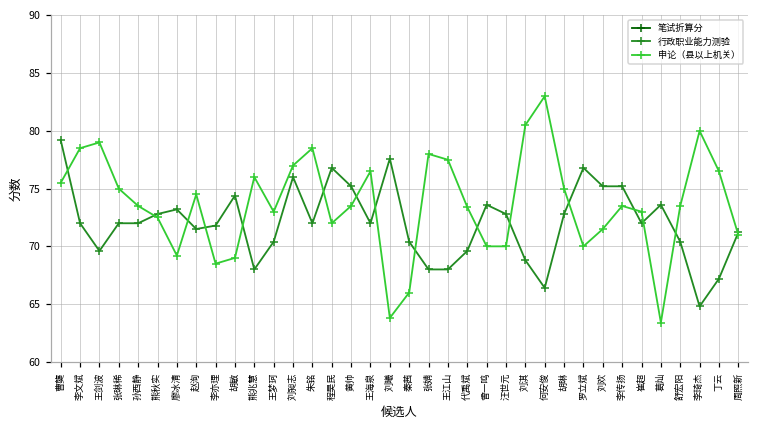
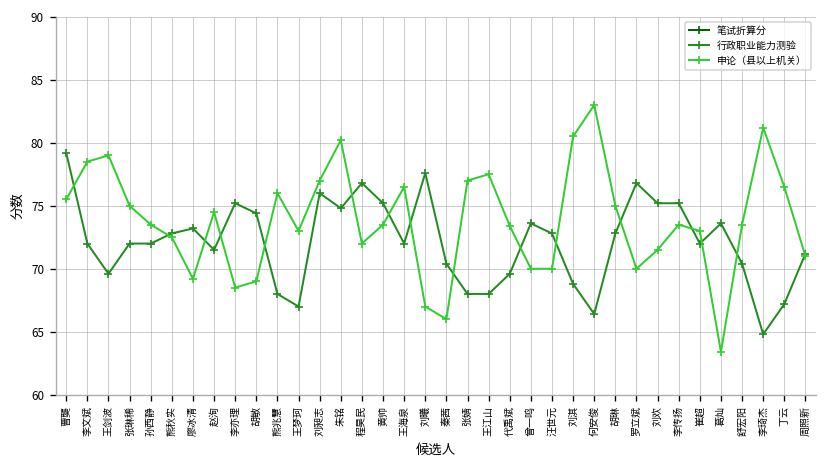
  {
    "行政职业能力测验": {
      "曹龑": 79.2,
      "李文斌": 72.0,
      "王剑波": 69.6,
      "张琳稀": 72.0,
      "孙西静": 72.0,
      "熊秋实": 72.8,
      "廖冰清": 73.2,
      "赵洵": 71.5,
-     "李亦理": 71.8,
+     "李亦理": 75.2,
      "胡敏": 74.4,
      "熊兆慧": 68.0,
-     "王梦珂": 70.4,
+     "王梦珂": 67.0,
      "刘昶志": 76.0,
-     "朱铭": 72.0,
+     "朱铭": 74.8,
      "程昊民": 76.8,
      "黄帅": 75.2,
      "王海泉": 72.0,
      "刘曦": 77.6,
      "秦茜": 70.4,
      "张婧": 68.0,
      "王江山": 68.0,
      "代禹斌": 69.6,
      "曾一鸣": 73.6,
      "汪世元": 72.8,
      "刘淇": 68.8,
      "何安俊": 66.4,
      "胡琳": 72.8,
      "罗立斌": 76.8,
      "刘欢": 75.2,
      "李传扬": 75.2,
      "崔超": 72.0,
      "葛灿": 73.6,
      "舒宏阳": 70.4,
      "李琦杰": 64.8,
      "丁云": 67.2
    },
    "申论（县以上机关）": {
      "曹龑": 75.5,
      "李文斌": 78.5,
      "王剑波": 79.0,
      "张琳稀": 75.0,
      "孙西静": 73.5,
      "熊秋实": 72.5,
      "廖冰清": 69.2,
      "赵洵": 74.5,
      "李亦理": 68.5,
      "胡敏": 69.0,
      "熊兆慧": 76.0,
      "王梦珂": 73.0,
      "刘昶志": 77.0,
-     "朱铭": 78.5,
+     "朱铭": 80.2,
      "程昊民": 72.0,
      "黄帅": 73.5,
      "王海泉": 76.5,
-     "刘曦": 63.8,
+     "刘曦": 67.0,
      "秦茜": 66.0,
-     "张婧": 78,
+     "张婧": 77,
      "王江山": 77.5,
      "代禹斌": 73.4,
      "曾一鸣": 70.0,
      "汪世元": 70.0,
      "刘淇": 80.5,
      "何安俊": 83.0,
      "胡琳": 75.0,
      "罗立斌": 70.0,
      "刘欢": 71.5,
      "李传扬": 73.5,
      "崔超": 73.0,
      "葛灿": 63.4,
      "舒宏阳": 73.5,
-     "李琦杰": 80.0,
+     "李琦杰": 81.2,
      "丁云": 76.5
    }
  }
